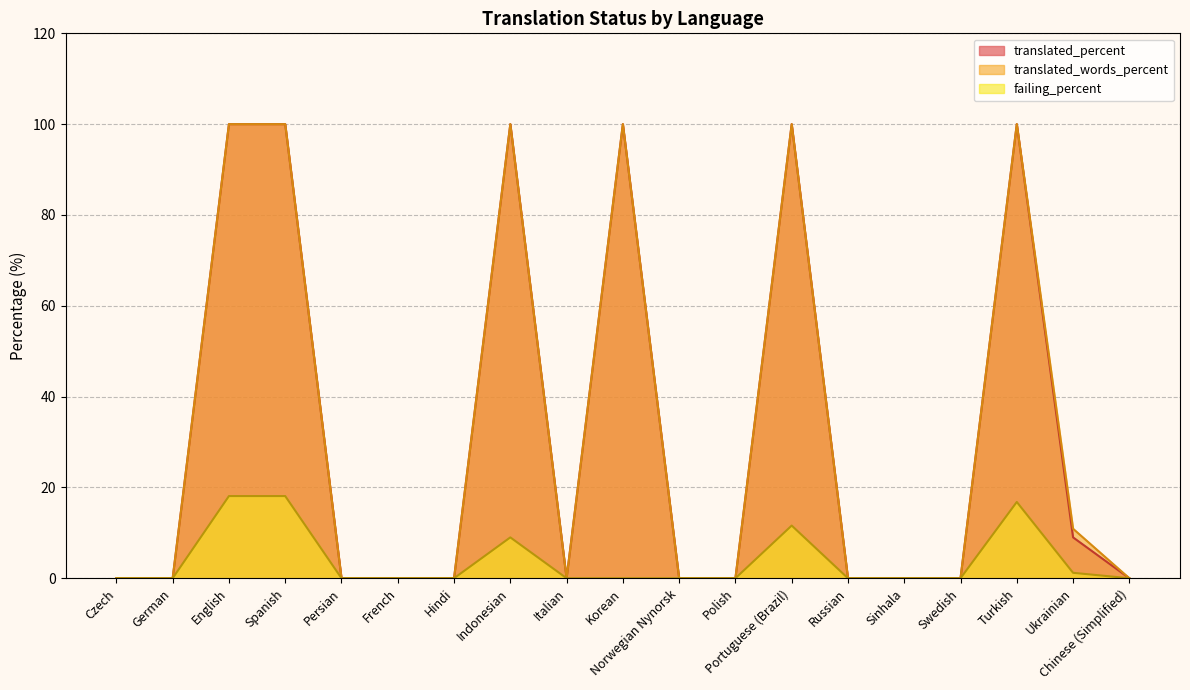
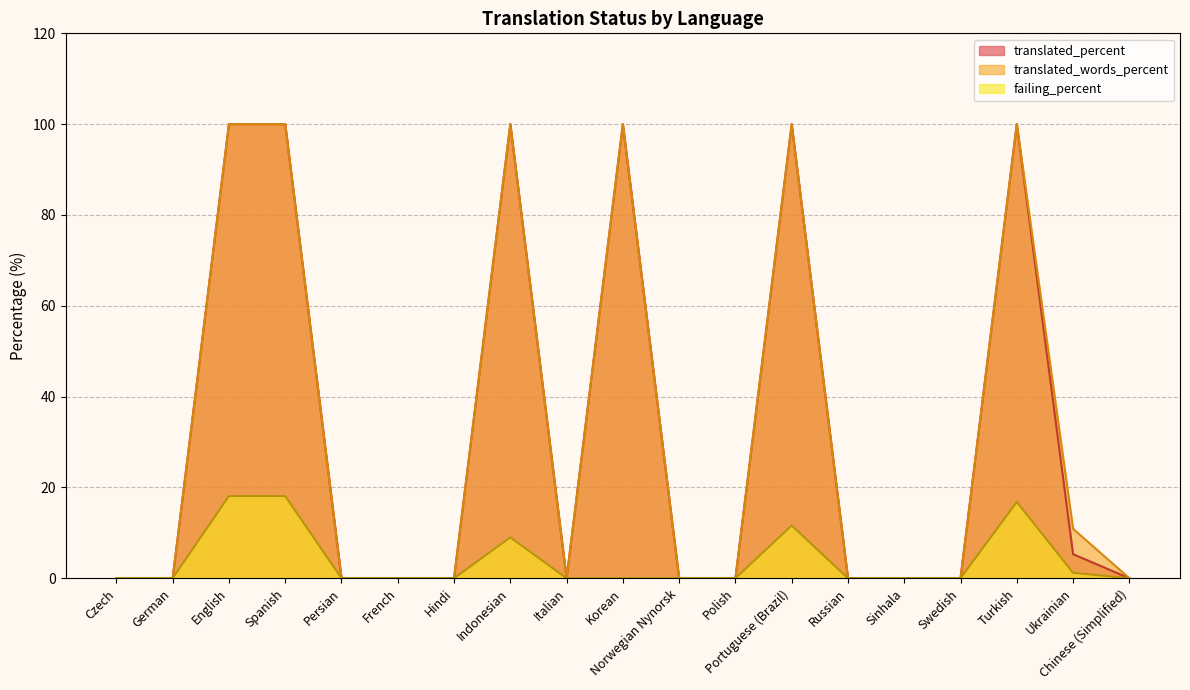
  {
    "translated_percent": {
-     "Ukrainian": 9
+     "Ukrainian": 5
    }
  }
